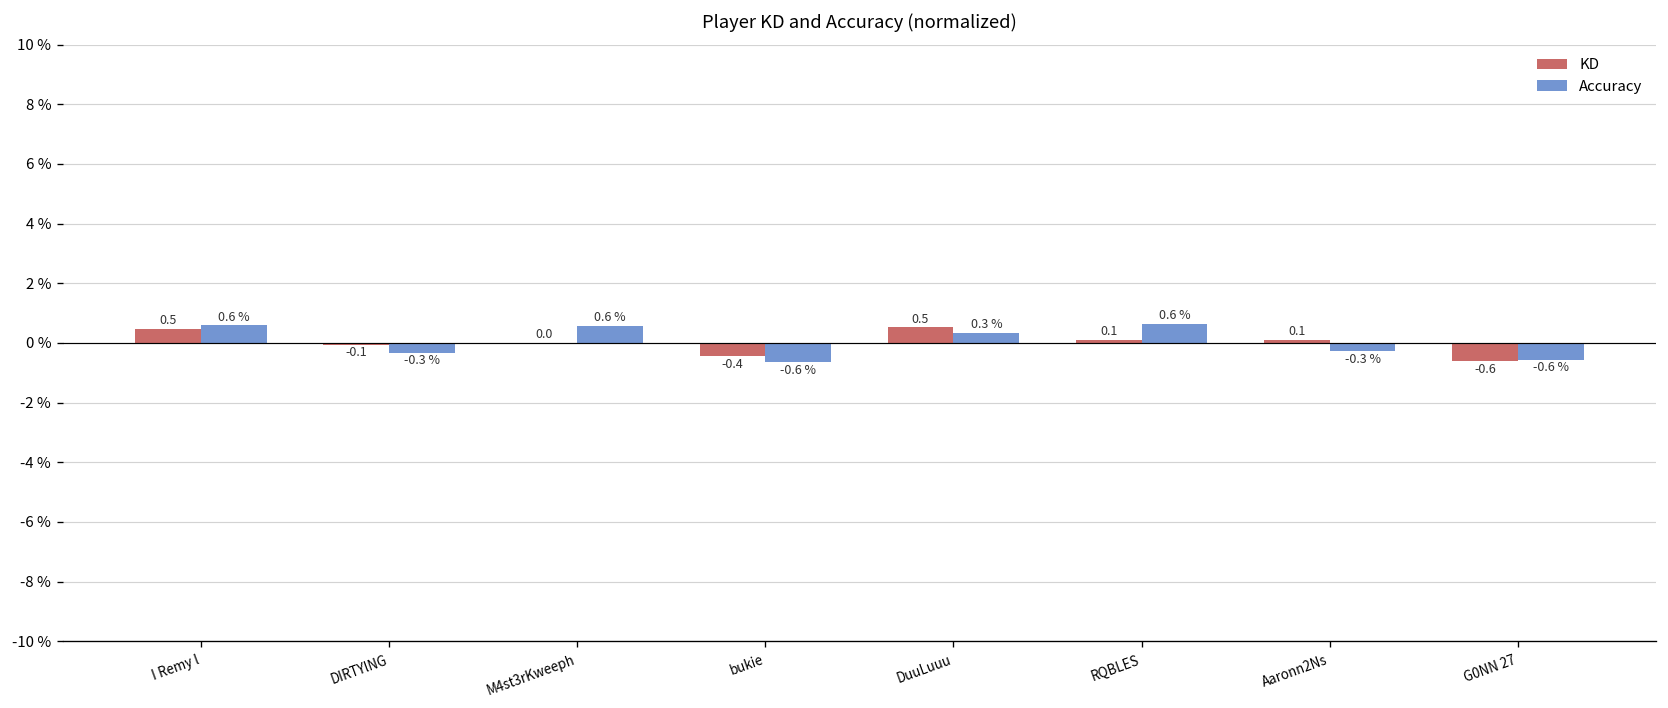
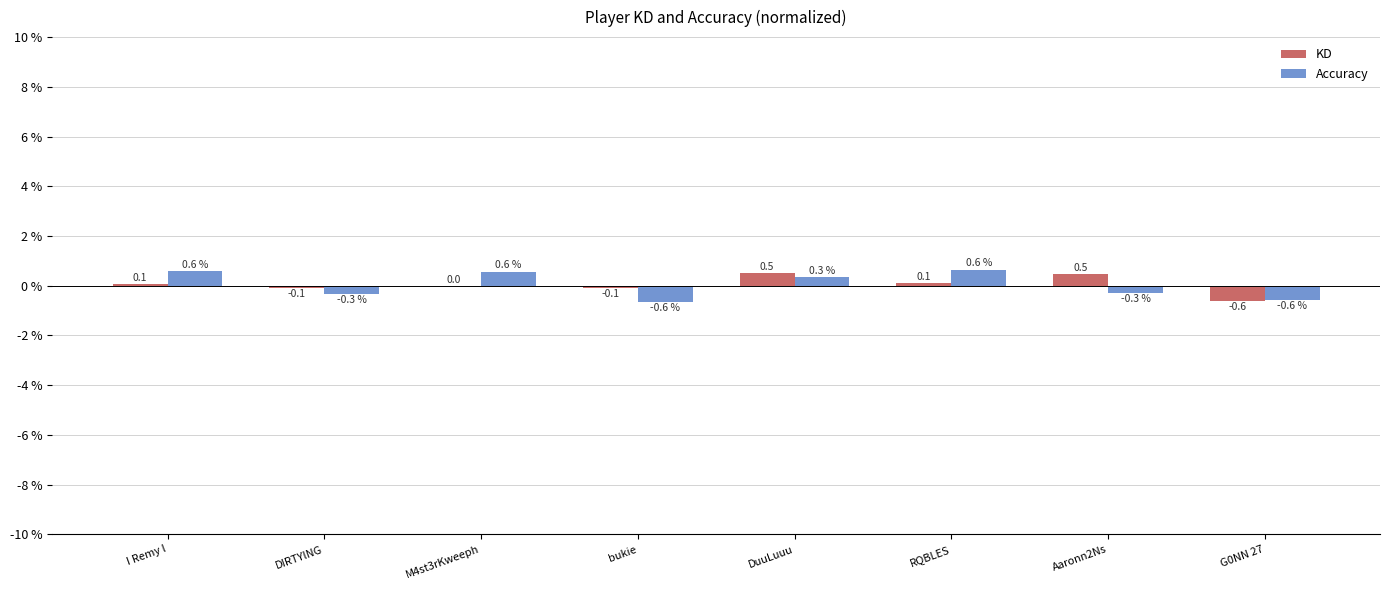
  {
    "KD": {
-     "I Remy l": "0.5",
+     "I Remy l": "0.1",
      "DIRTYlNG": "-0.1",
      "M4st3rKweeph": "0.0",
-     "bukie": "-0.4",
+     "bukie": "-0.1",
      "DuuLuuu": "0.5",
      "RQBLES": "0.1",
-     "Aaronn2Ns": "0.1",
+     "Aaronn2Ns": "0.5",
      "G0NN 27": "-0.6"
    },
    "Accuracy": {
      "I Remy l": "0.6 %",
      "DIRTYlNG": "-0.3 %",
      "M4st3rKweeph": "0.6 %",
      "bukie": "-0.6 %",
      "DuuLuuu": "0.3 %",
      "RQBLES": "0.6 %",
      "Aaronn2Ns": "-0.3 %",
      "G0NN 27": "-0.6 %"
    }
  }
